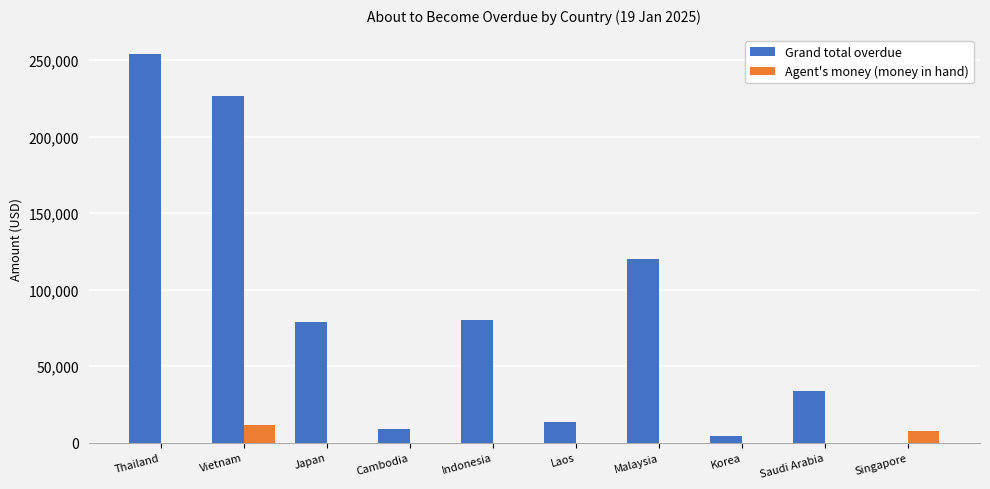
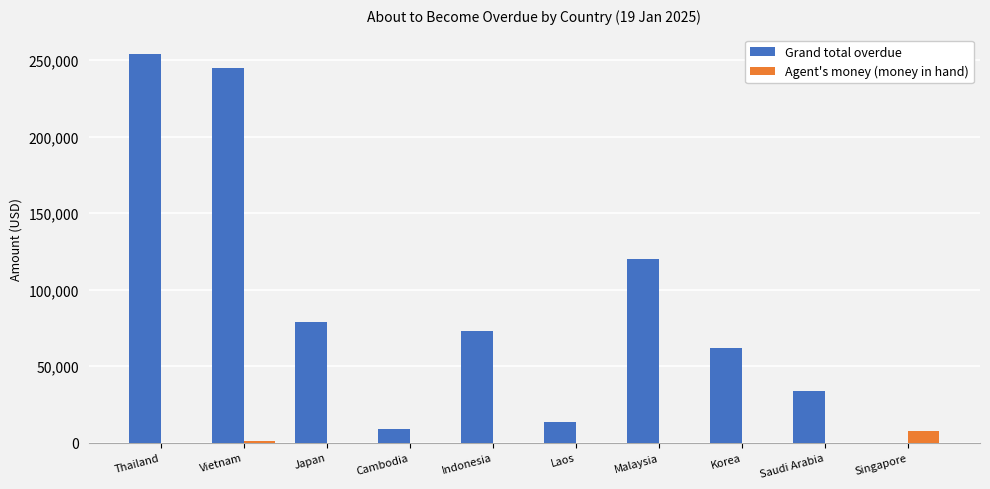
  {
    "Grand total overdue": {
      "Thailand": "254,000",
-     "Vietnam": "226,000",
+     "Vietnam": "245,000",
      "Japan": "79,000",
      "Cambodia": "9,000",
-     "Indonesia": "80,000",
+     "Indonesia": "73,000",
      "Laos": "14,000",
      "Malaysia": "120,000",
-     "Korea": "4,000",
+     "Korea": "62,000",
      "Saudi Arabia": "34,000",
      "Singapore": "0"
    },
    "Agent's money (money in hand)": {
      "Thailand": "0",
-     "Vietnam": "12,000",
+     "Vietnam": "1,000",
      "Japan": "0",
      "Cambodia": "0",
      "Laos": "0",
      "Malaysia": "0",
      "Korea": "0",
      "Saudi Arabia": "0",
      "Singapore": "8,000"
    }
  }
